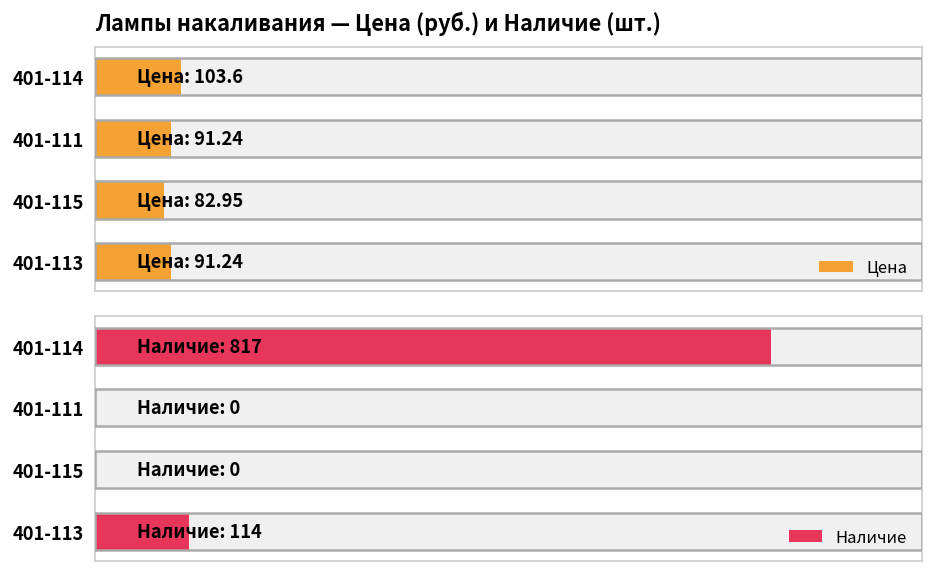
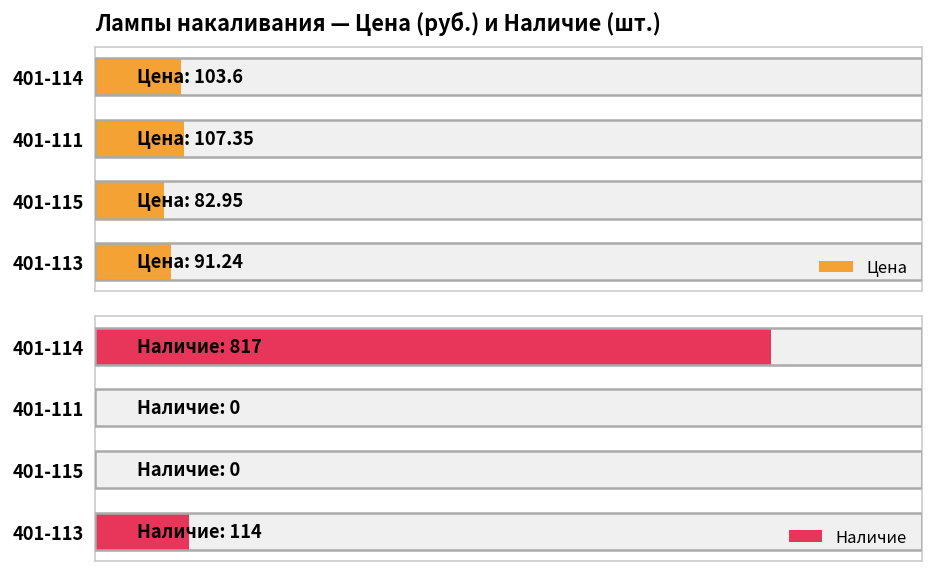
  {
    "Лампы накаливания — Цена (руб.) и Наличие (шт.)": {
      "Цена": {
-       "401-111": 91.24
+       "401-111": 107.35
      }
    }
  }
